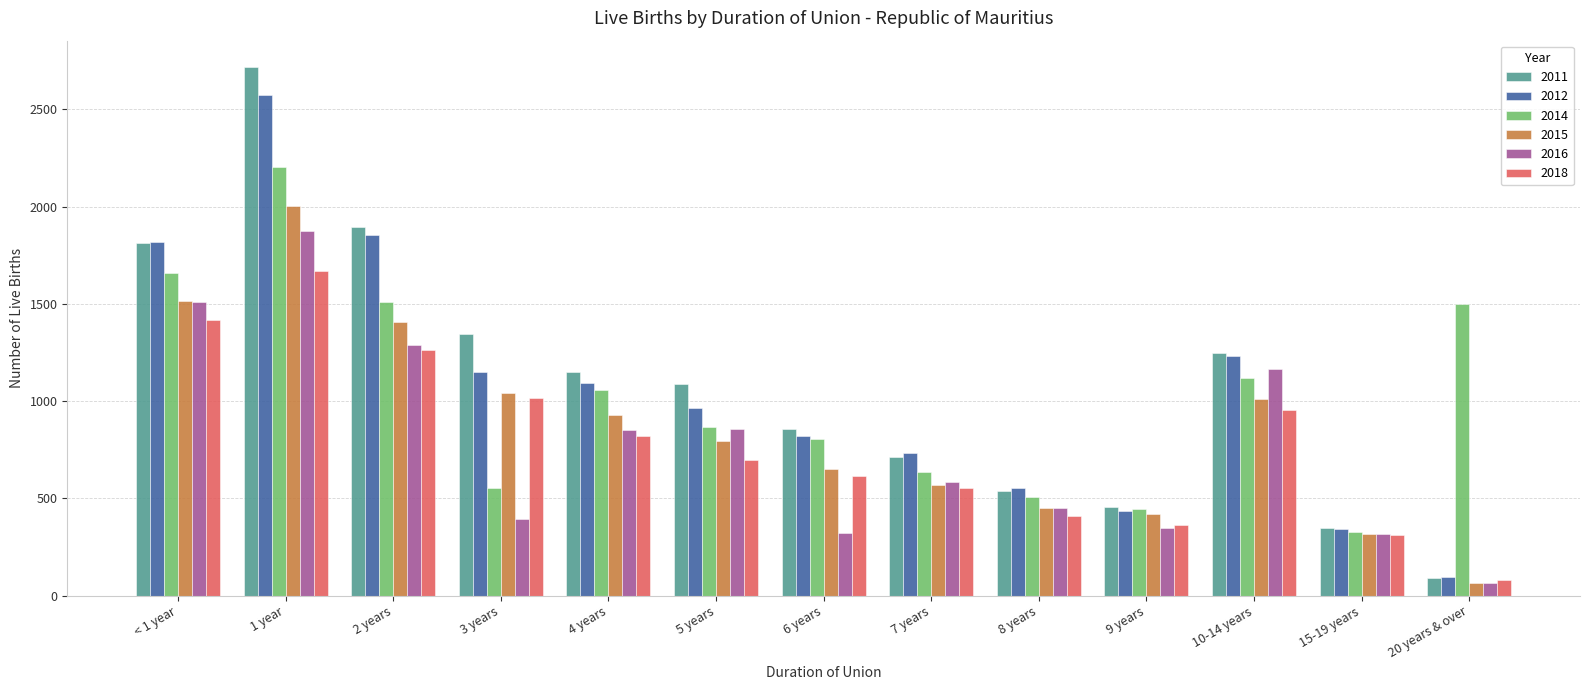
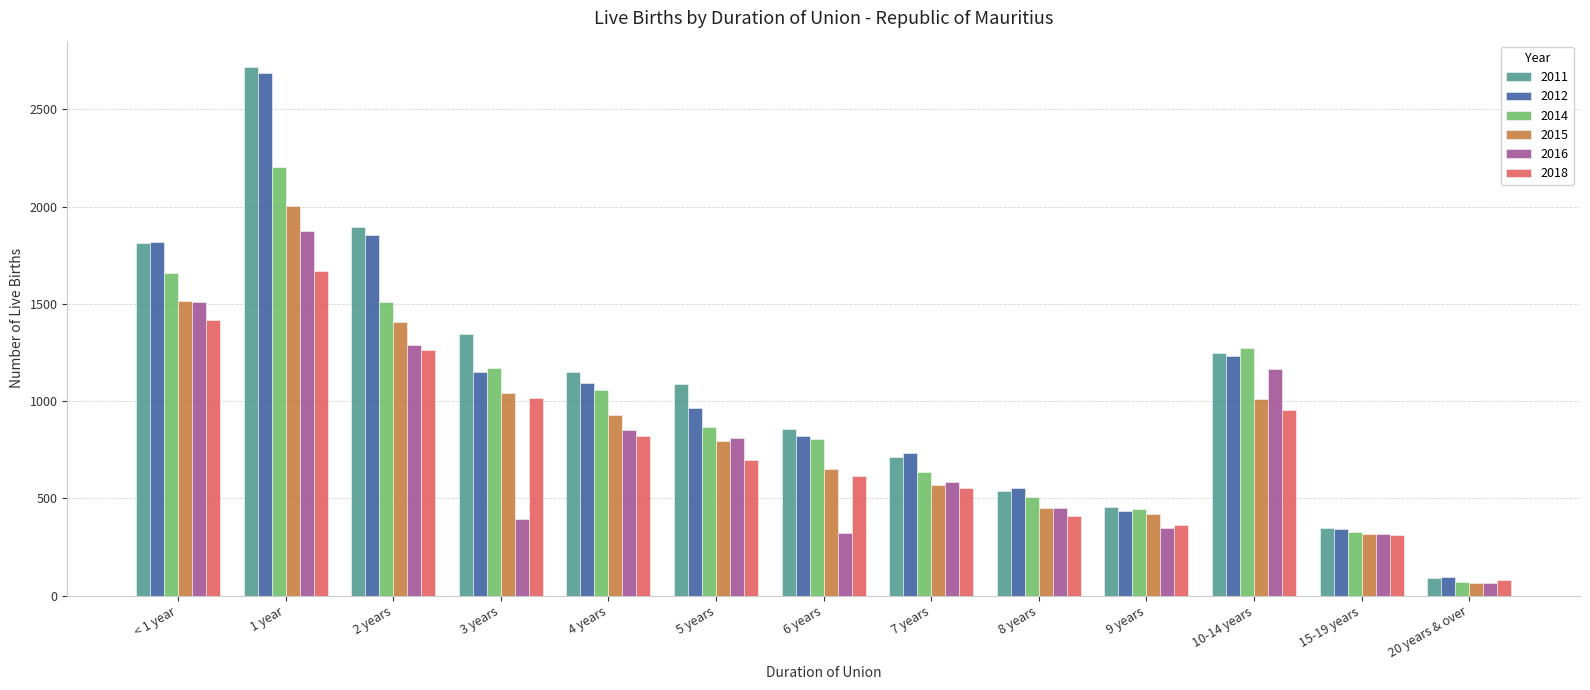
  {
    "2011": {
      "< 1 year": 1820,
      "1 year": 2720,
      "2 years": 1900,
      "3 years": 1340,
      "4 years": 1150,
      "5 years": 1090,
      "6 years": 860,
      "7 years": 710,
      "8 years": 540,
      "9 years": 460,
      "10-14 years": 1250,
      "15-19 years": 350,
      "20 years & over": 90
    },
    "2012": {
      "< 1 year": 1820,
-     "1 year": 2580,
+     "1 year": 2690,
      "2 years": 1850,
      "3 years": 1150,
      "4 years": 1090,
      "5 years": 960,
      "6 years": 820,
      "7 years": 730,
      "8 years": 550,
      "9 years": 440,
      "10-14 years": 1230,
      "15-19 years": 340,
      "20 years & over": 100
    },
    "2014": {
      "< 1 year": 1660,
      "1 year": 2210,
      "2 years": 1510,
-     "3 years": 550,
+     "3 years": 1170,
      "4 years": 1060,
      "5 years": 870,
      "6 years": 800,
      "7 years": 640,
      "8 years": 510,
      "9 years": 450,
-     "10-14 years": 1120,
+     "10-14 years": 1270,
      "15-19 years": 330,
-     "20 years & over": 1500
+     "20 years & over": 70
    },
    "2016": {
      "< 1 year": 1510,
      "1 year": 1880,
      "2 years": 1290,
      "3 years": 400,
      "4 years": 850,
-     "5 years": 860,
+     "5 years": 810,
      "6 years": 320,
      "7 years": 590,
      "8 years": 450,
      "9 years": 350,
      "10-14 years": 1160,
      "15-19 years": 320,
      "20 years & over": 60
    }
  }
